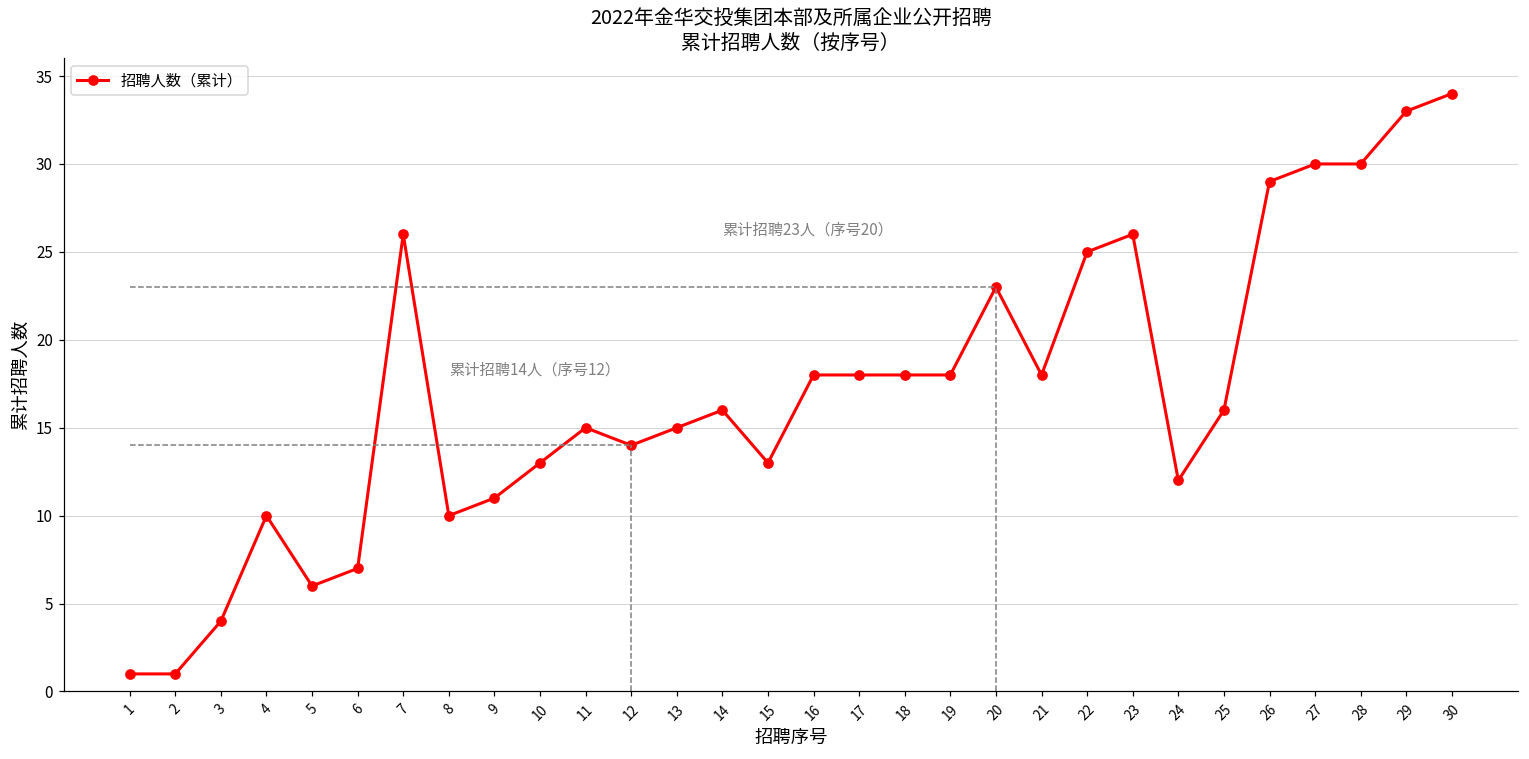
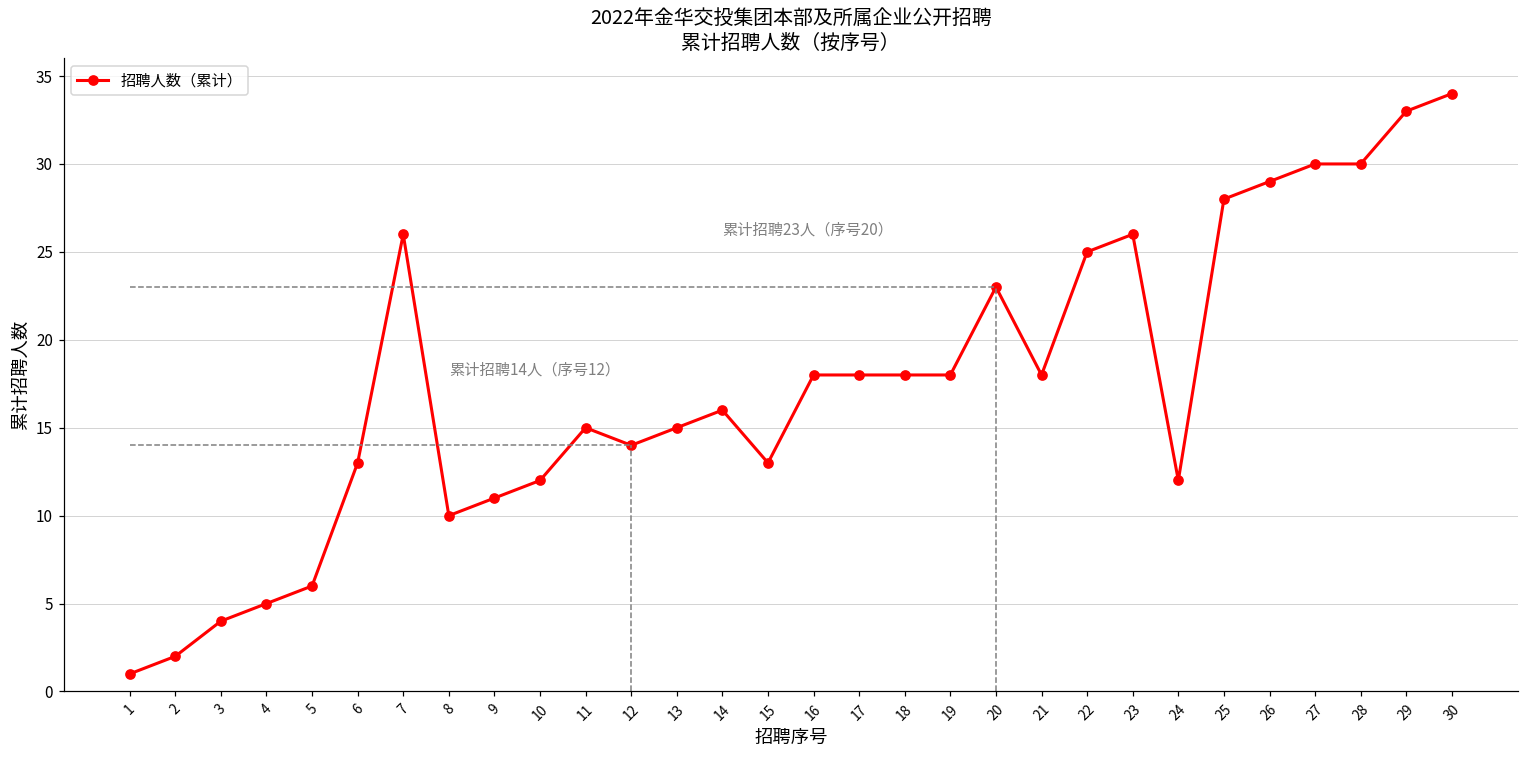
  {
    "招聘人数（累计）": {
      "1": 1,
-     "2": 1,
+     "2": 2,
      "3": 4,
-     "4": 10,
+     "4": 5,
      "5": 6,
-     "6": 7,
+     "6": 13,
      "7": 26,
      "8": 10,
      "9": 11,
-     "10": 13,
+     "10": 12,
      "11": 15,
      "13": 15,
      "14": 16,
      "15": 13,
      "16": 18,
      "17": 18,
      "18": 18,
      "19": 18,
      "21": 18,
      "22": 25,
      "23": 26,
      "24": 12,
-     "25": 16,
+     "25": 28,
      "26": 29,
      "27": 30,
      "28": 30,
      "29": 33,
      "30": 34
    }
  }
